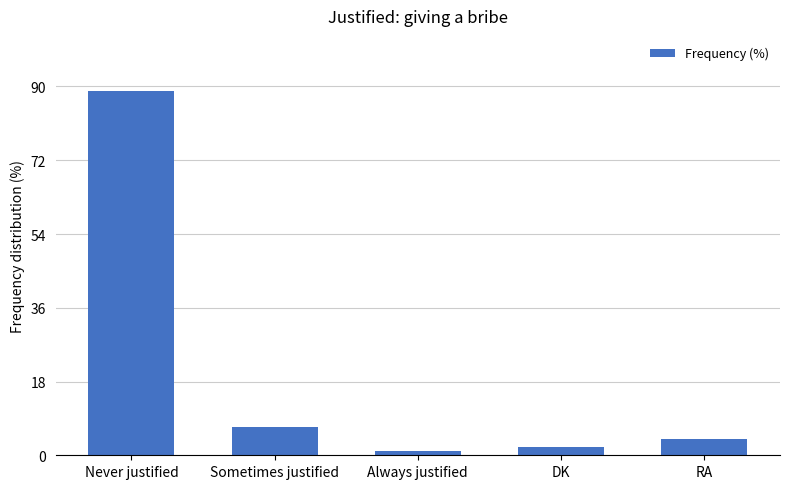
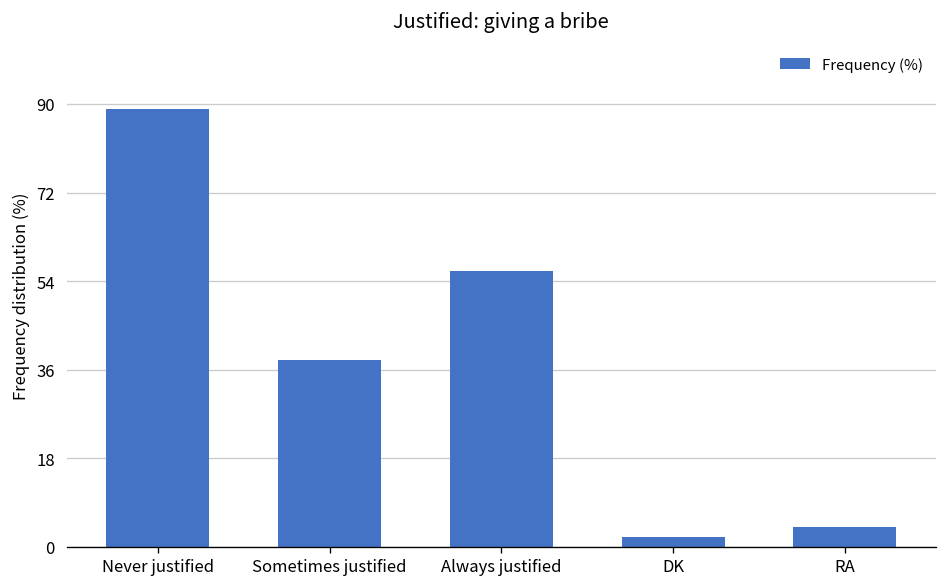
  {
    "Never justified": 89,
-   "Sometimes justified": 7,
-   "Always justified": 1,
+   "Sometimes justified": 38,
+   "Always justified": 56,
    "DK": 2,
    "RA": 4
  }
